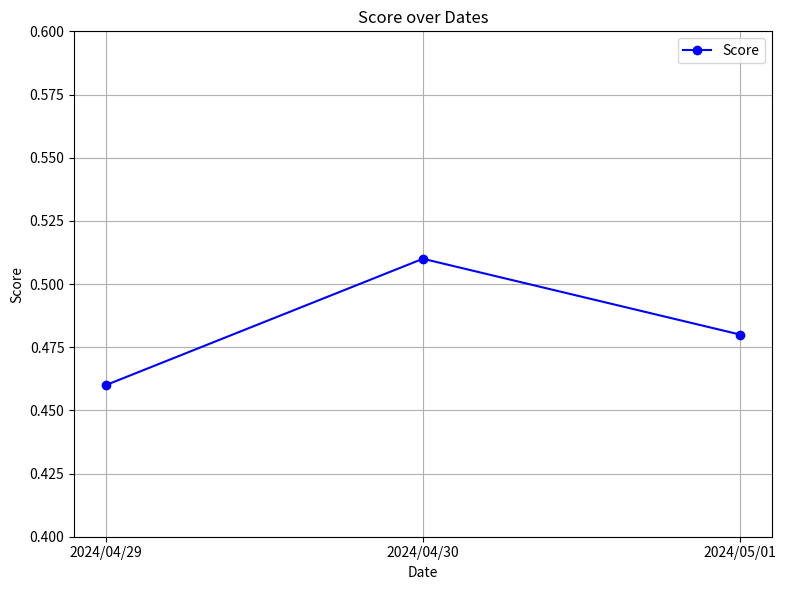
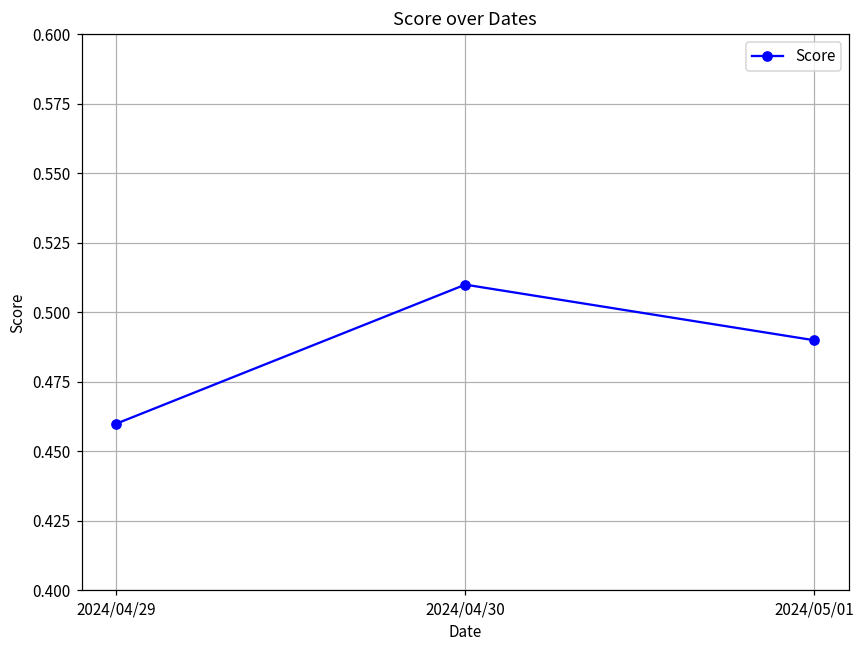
  {
    "2024/04/29": 0.46,
    "2024/04/30": 0.51,
-   "2024/05/01": 0.48
+   "2024/05/01": 0.49
  }
